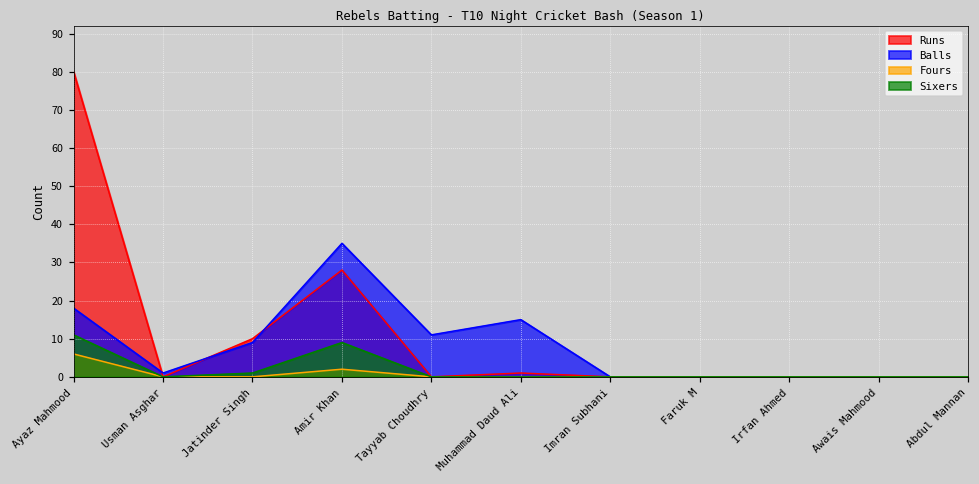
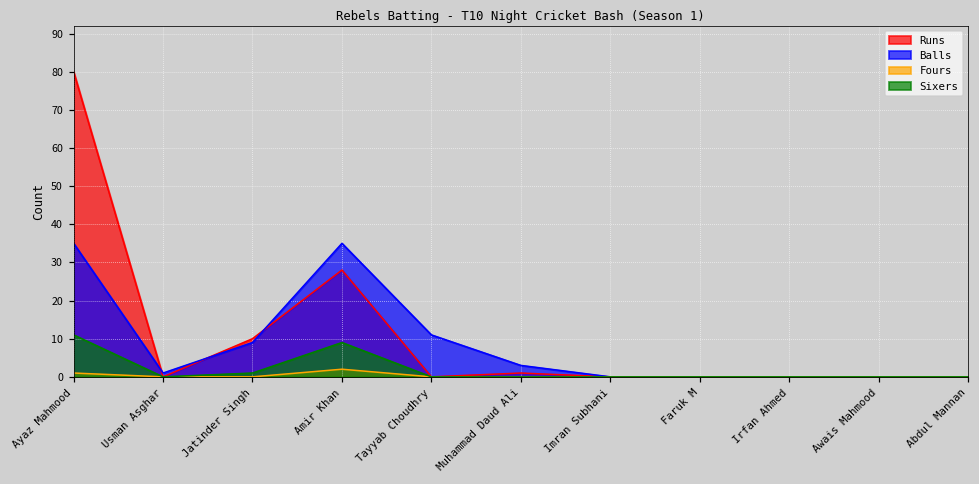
  {
    "Runs": {
      "Ayaz Mahmood": 80,
      "Jatinder Singh": 10,
      "Amir Khan": 28,
      "Muhammad Daud Ali": 1
    },
    "Balls": {
-     "Ayaz Mahmood": 18,
+     "Ayaz Mahmood": 35,
      "Usman Asghar": 1,
      "Jatinder Singh": 9,
      "Amir Khan": 35,
      "Tayyab Choudhry": 11,
-     "Muhammad Daud Ali": 15
+     "Muhammad Daud Ali": 3
    },
    "Fours": {
-     "Ayaz Mahmood": 6,
+     "Ayaz Mahmood": 1,
      "Jatinder Singh": 0,
      "Amir Khan": 2
    },
    "Sixers": {
      "Ayaz Mahmood": 11,
      "Jatinder Singh": 1,
      "Amir Khan": 9
    }
  }
